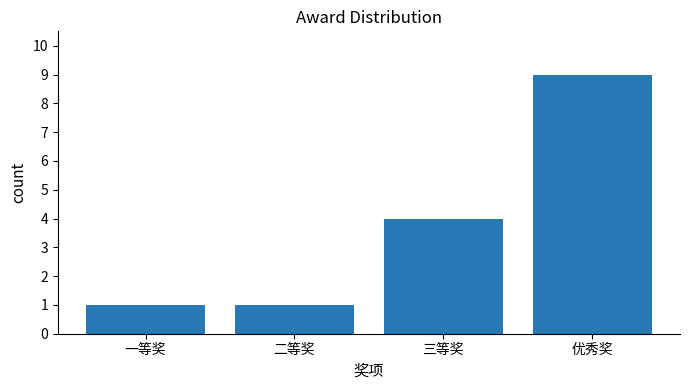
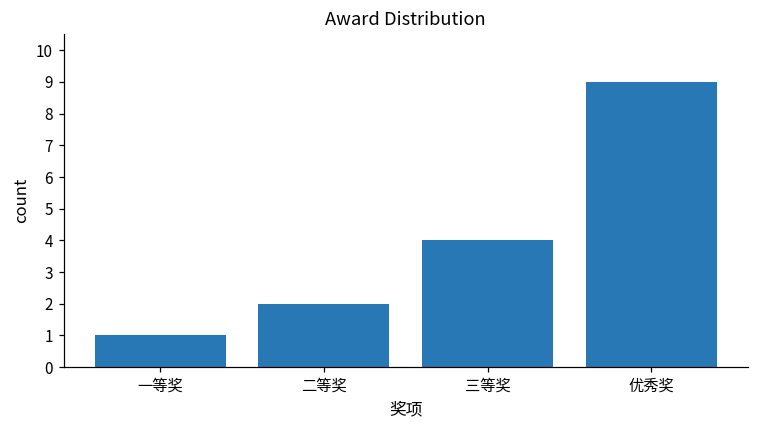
  {
    "一等奖": 1,
-   "二等奖": 1,
+   "二等奖": 2,
    "三等奖": 4,
    "优秀奖": 9
  }
